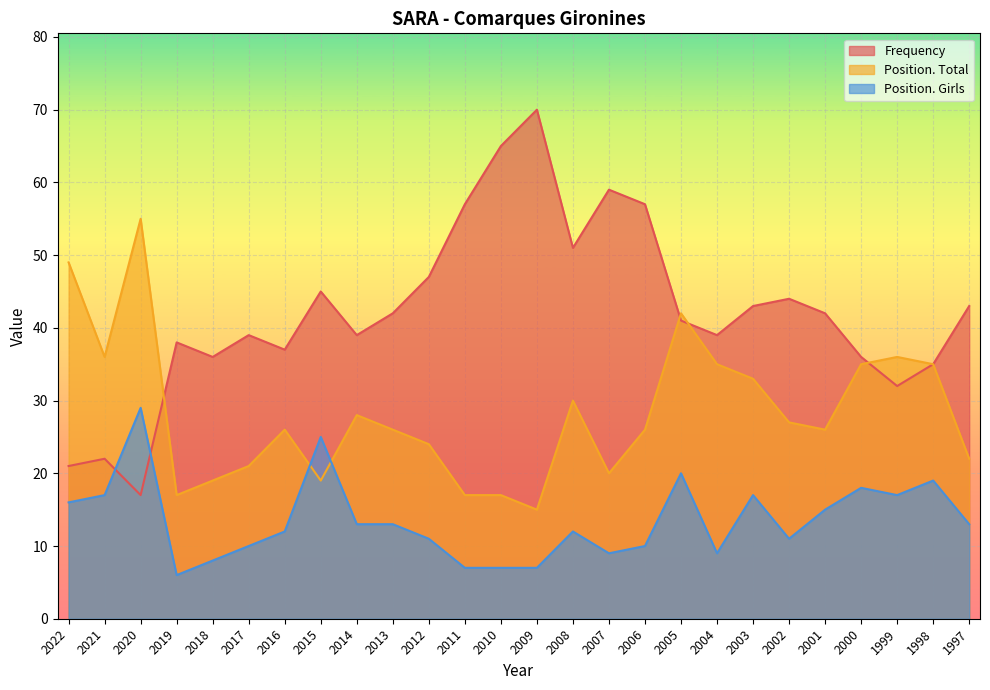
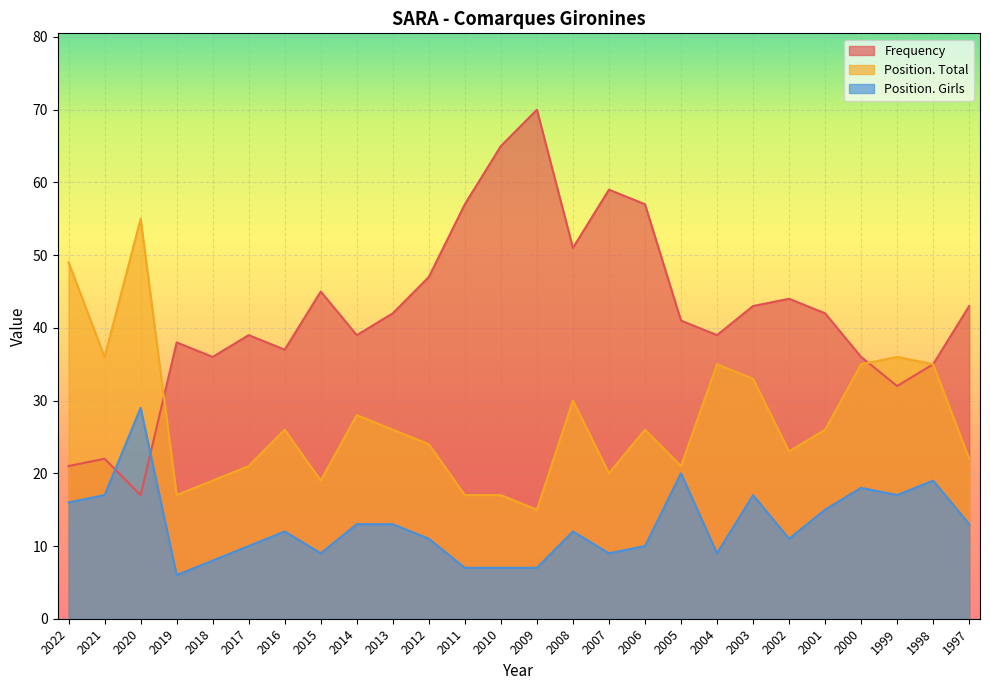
  {
    "Frequency": {
      "2022": 21,
      "2021": 22,
      "2020": 17,
      "2019": 38,
      "2018": 36,
      "2017": 39,
      "2016": 37,
      "2015": 45,
      "2014": 39,
      "2013": 42,
      "2012": 47,
      "2011": 57,
      "2010": 65,
      "2009": 70,
      "2008": 51,
      "2007": 59,
      "2006": 57,
      "2005": 41,
      "2004": 39,
      "2003": 43,
      "2002": 44,
      "2001": 42,
      "2000": 36,
      "1999": 32,
      "1997": 43
    },
    "Position. Total": {
      "2022": 49,
      "2021": 36,
      "2020": 55,
      "2019": 17,
      "2018": 19,
      "2017": 21,
      "2016": 26,
      "2015": 19,
      "2014": 28,
      "2013": 26,
      "2012": 24,
      "2011": 17,
      "2010": 17,
      "2009": 15,
      "2008": 30,
      "2007": 20,
      "2006": 26,
-     "2005": 42,
+     "2005": 21,
      "2004": 35,
      "2003": 33,
-     "2002": 27,
+     "2002": 23,
      "2001": 26,
      "2000": 35,
      "1999": 36,
      "1997": 22
    },
    "Position. Girls": {
      "2022": 16,
      "2021": 17,
      "2020": 29,
      "2019": 6,
      "2018": 8,
      "2017": 10,
      "2016": 12,
-     "2015": 25,
+     "2015": 9,
      "2014": 13,
      "2013": 13,
      "2012": 11,
      "2011": 7,
      "2010": 7,
      "2009": 7,
      "2008": 12,
      "2007": 9,
      "2006": 10,
      "2005": 20,
      "2004": 9,
      "2003": 17,
      "2002": 11,
      "2001": 15,
      "2000": 18,
      "1999": 17,
      "1998": 19,
      "1997": 13
    }
  }
